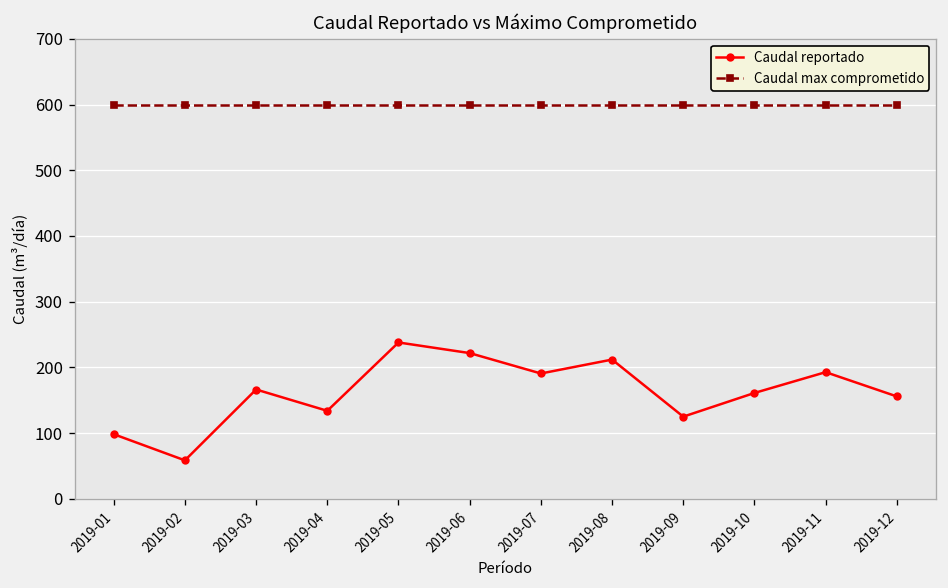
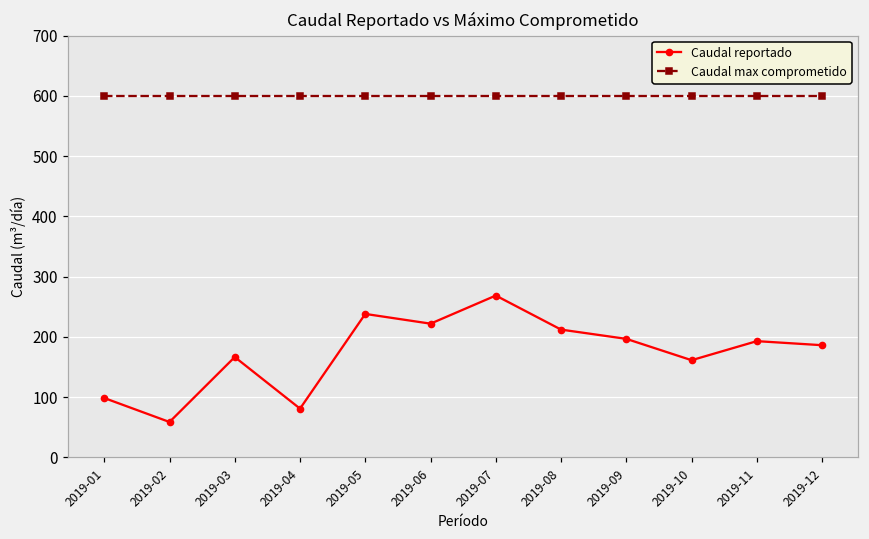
  {
    "Caudal reportado": {
      "2019-01": 100,
      "2019-02": 60,
      "2019-03": 170,
-     "2019-04": 130,
+     "2019-04": 80,
      "2019-05": 240,
      "2019-06": 220,
-     "2019-07": 190,
+     "2019-07": 270,
      "2019-08": 210,
-     "2019-09": 130,
+     "2019-09": 200,
      "2019-10": 160,
      "2019-11": 190,
-     "2019-12": 160
+     "2019-12": 190
    },
    "Caudal max comprometido": {
      "2019-01": 600,
      "2019-02": 600,
      "2019-03": 600,
      "2019-04": 600,
      "2019-05": 600,
      "2019-06": 600,
      "2019-07": 600,
      "2019-08": 600,
      "2019-09": 600,
      "2019-10": 600,
      "2019-11": 600,
      "2019-12": 600
    }
  }
